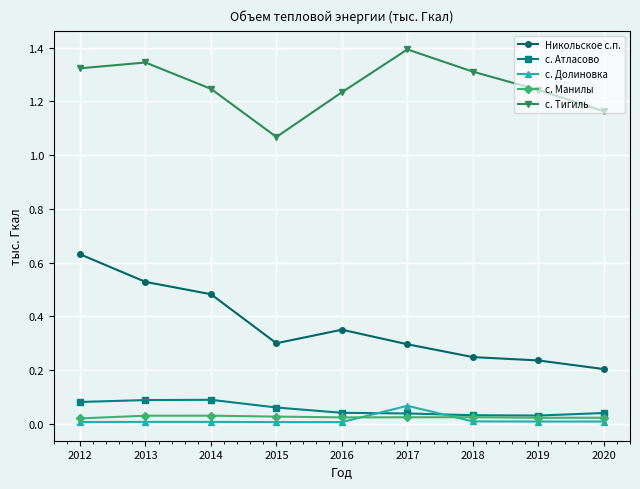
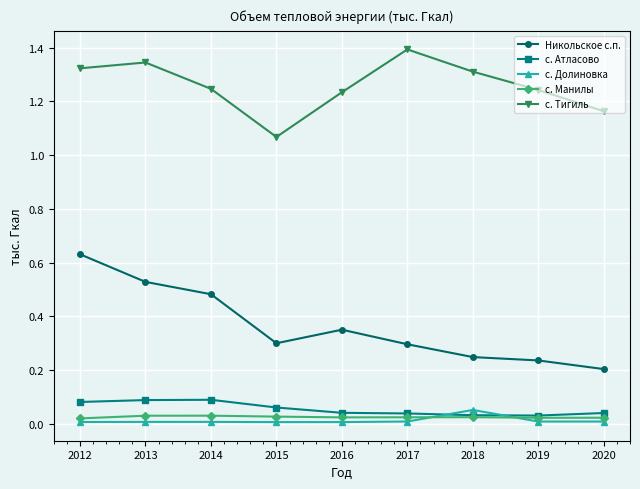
  {
    "с. Долиновка": {
      "2012": 0.01,
      "2013": 0.01,
      "2014": 0.01,
      "2015": 0.01,
      "2016": 0.01,
-     "2017": 0.07,
-     "2018": 0.01,
+     "2017": 0.01,
+     "2018": 0.05,
      "2019": 0.01,
      "2020": 0.01
    }
  }
